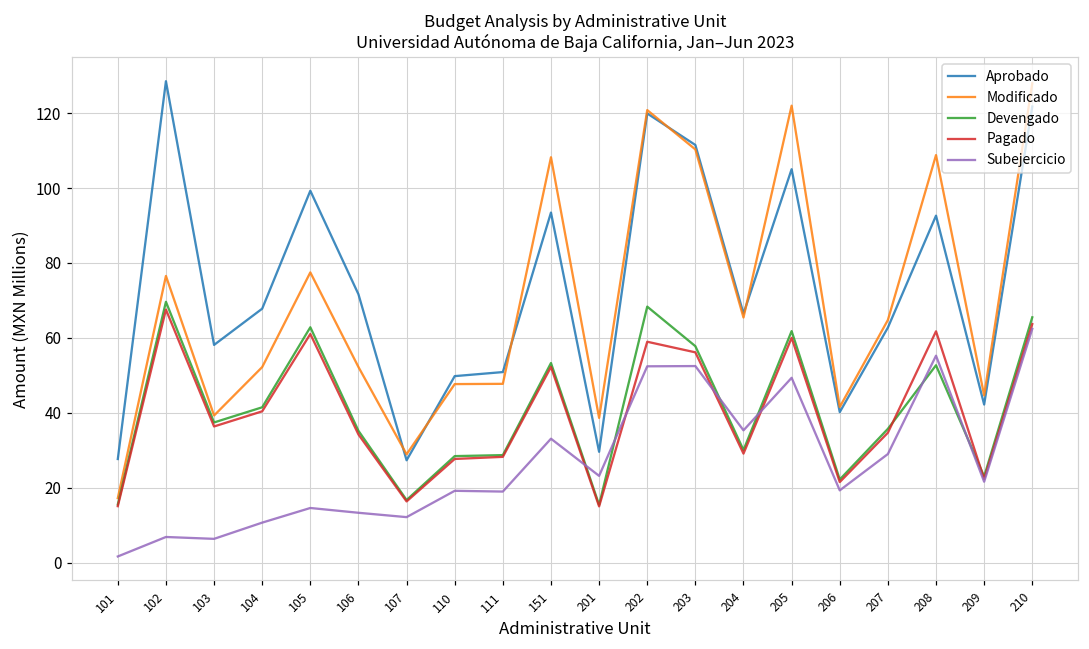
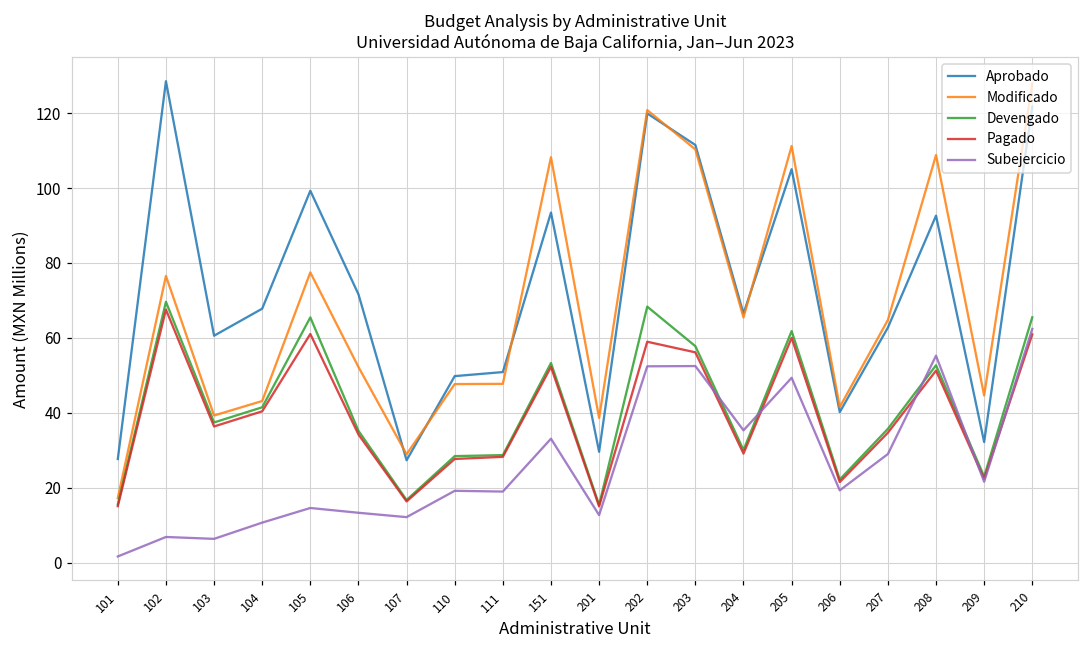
  {
    "Aprobado": {
      "101": 28,
      "102": 129,
-     "103": 58,
+     "103": 61,
      "104": 68,
      "105": 99,
      "106": 72,
      "107": 27,
      "110": 50,
      "111": 51,
      "151": 93,
      "201": 30,
      "202": 120,
      "203": 111,
      "204": 66,
      "205": 105,
      "206": 40,
      "207": 63,
      "208": 93,
-     "209": 42
+     "209": 32
    },
    "Modificado": {
      "101": 17,
      "102": 77,
      "103": 39,
-     "104": 52,
+     "104": 43,
      "105": 77,
      "106": 52,
      "107": 29,
      "110": 48,
      "111": 48,
      "151": 108,
      "201": 39,
      "202": 121,
      "203": 110,
      "204": 65,
-     "205": 122,
+     "205": 111,
      "206": 42,
      "207": 65,
      "208": 109,
      "209": 45
    },
    "Devengado": {
      "102": 70,
      "103": 37,
      "104": 42,
-     "105": 63,
+     "105": 65,
      "106": 35,
      "151": 53,
      "202": 68,
      "203": 58,
      "204": 30,
      "205": 62,
      "207": 36,
      "208": 53,
      "210": 66
    },
    "Pagado": {
      "102": 68,
      "103": 36,
      "104": 40,
      "105": 61,
      "106": 34,
      "151": 52,
      "202": 59,
      "203": 56,
      "204": 29,
      "205": 60,
      "207": 35,
-     "208": 62,
-     "210": 64
+     "208": 51,
+     "210": 61
    },
    "Subejercicio": {
      "101": 2,
      "102": 7,
      "103": 6,
      "104": 11,
      "105": 15,
      "106": 13,
      "107": 12,
      "110": 19,
      "111": 19,
      "151": 33,
-     "201": 23,
+     "201": 13,
      "202": 52,
      "203": 53,
      "204": 35,
      "205": 49,
      "206": 19,
      "207": 29,
      "208": 55,
      "210": 62
    }
  }
